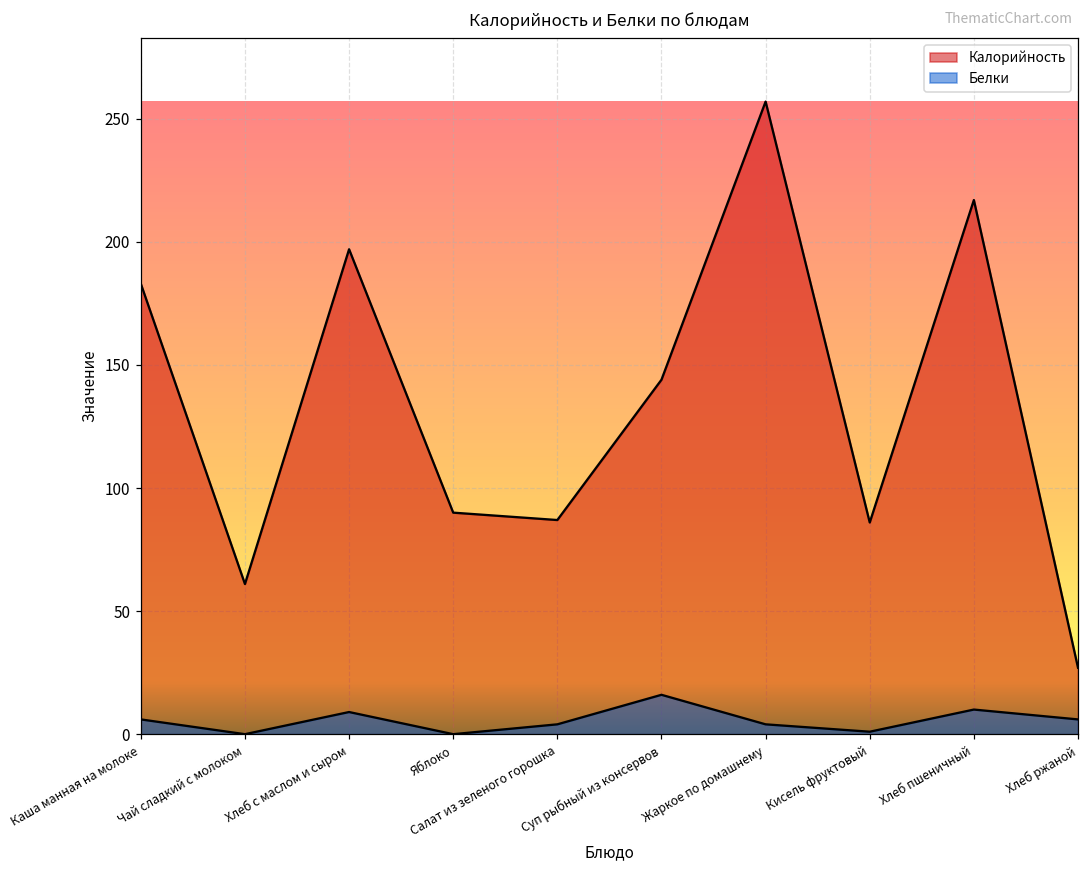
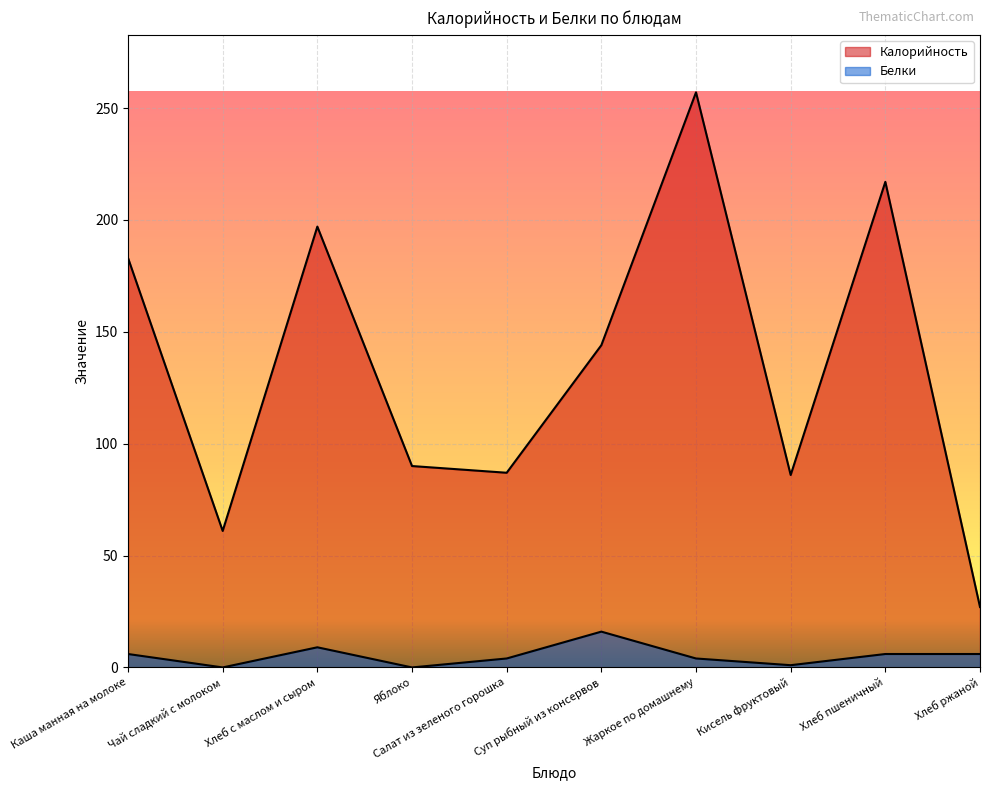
  {
    "Калорийность": {
      "Каша манная на молоке": 183,
      "Чай сладкий с молоком": 61,
      "Хлеб с маслом и сыром": 197,
      "Яблоко": 90,
      "Салат из зеленого горошка": 87,
      "Суп рыбный из консервов": 144,
      "Жаркое по домашнему": 257,
      "Кисель фруктовый": 86,
      "Хлеб пшеничный": 217,
      "Хлеб ржаной": 27
    },
    "Белки": {
      "Каша манная на молоке": 6,
      "Чай сладкий с молоком": 0,
      "Хлеб с маслом и сыром": 9,
      "Яблоко": 0,
      "Салат из зеленого горошка": 4,
      "Суп рыбный из консервов": 16,
      "Жаркое по домашнему": 4,
      "Кисель фруктовый": 1,
-     "Хлеб пшеничный": 10,
+     "Хлеб пшеничный": 6,
      "Хлеб ржаной": 6
    }
  }
